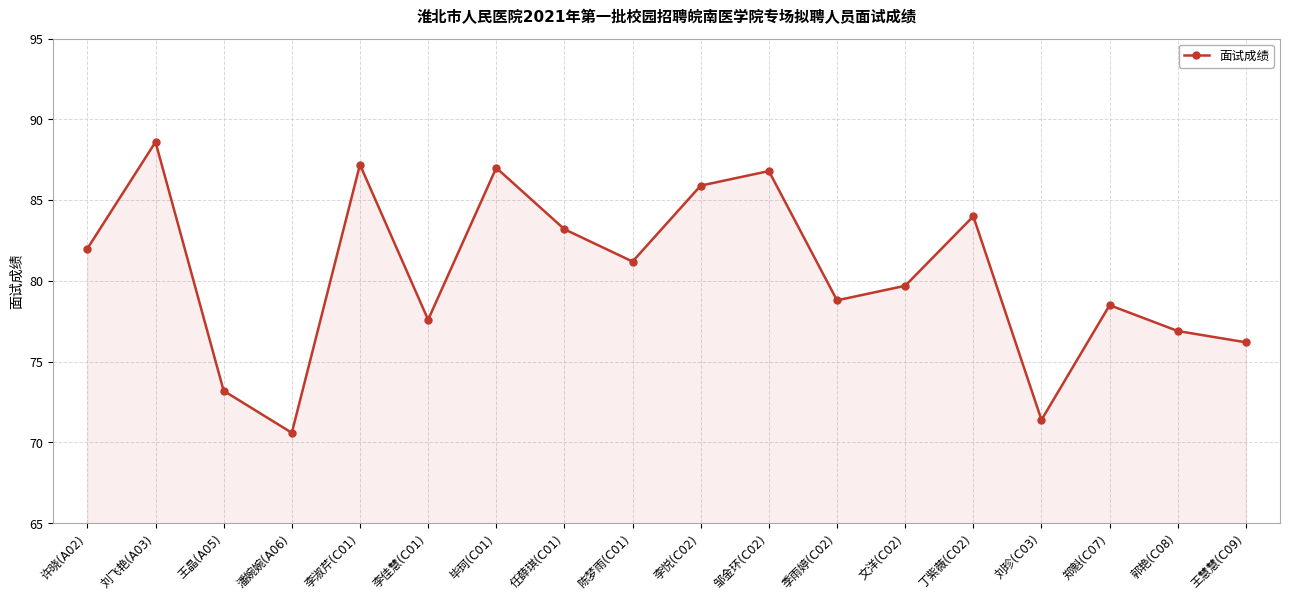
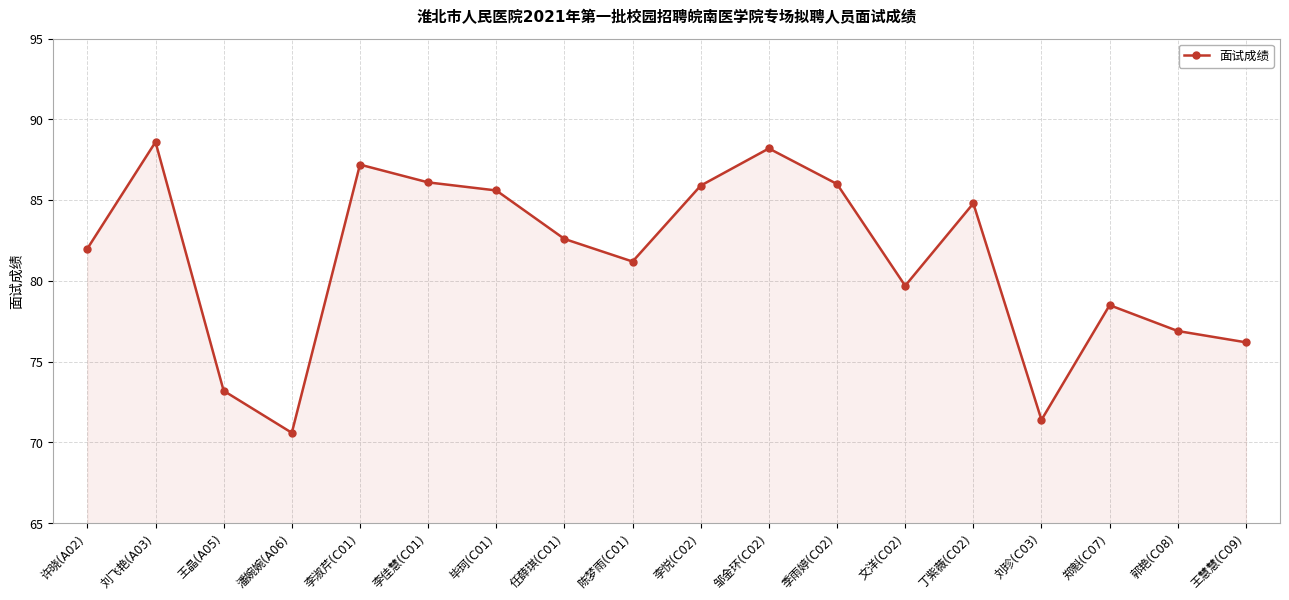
  {
    "许晓(A02)": 82.0,
    "刘飞艳(A03)": 88.6,
    "王晶(A05)": 73.2,
    "潘婉婉(A06)": 70.6,
    "李淑芹(C01)": 87.2,
-   "李佳慧(C01)": 77.6,
-   "毕珂(C01)": 87.0,
-   "任薛琪(C01)": 83.2,
+   "李佳慧(C01)": 86.1,
+   "毕珂(C01)": 85.6,
+   "任薛琪(C01)": 82.6,
    "陈梦雨(C01)": 81.2,
    "李悦(C02)": 85.9,
-   "邹金环(C02)": 86.8,
-   "季雨婷(C02)": 78.8,
+   "邹金环(C02)": 88.2,
+   "季雨婷(C02)": 86.0,
    "文洋(C02)": 79.7,
-   "丁紫薇(C02)": 84.0,
+   "丁紫薇(C02)": 84.8,
    "刘珍(C03)": 71.4,
    "郑魁(C07)": 78.5,
    "郭艳(C08)": 76.9,
    "王慧慧(C09)": 76.2
  }
